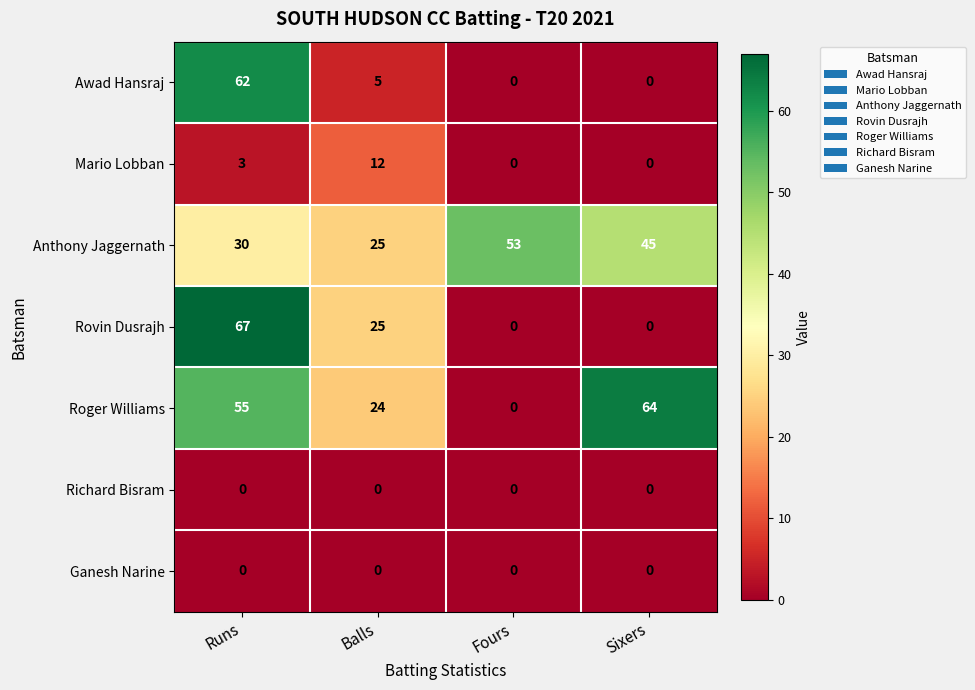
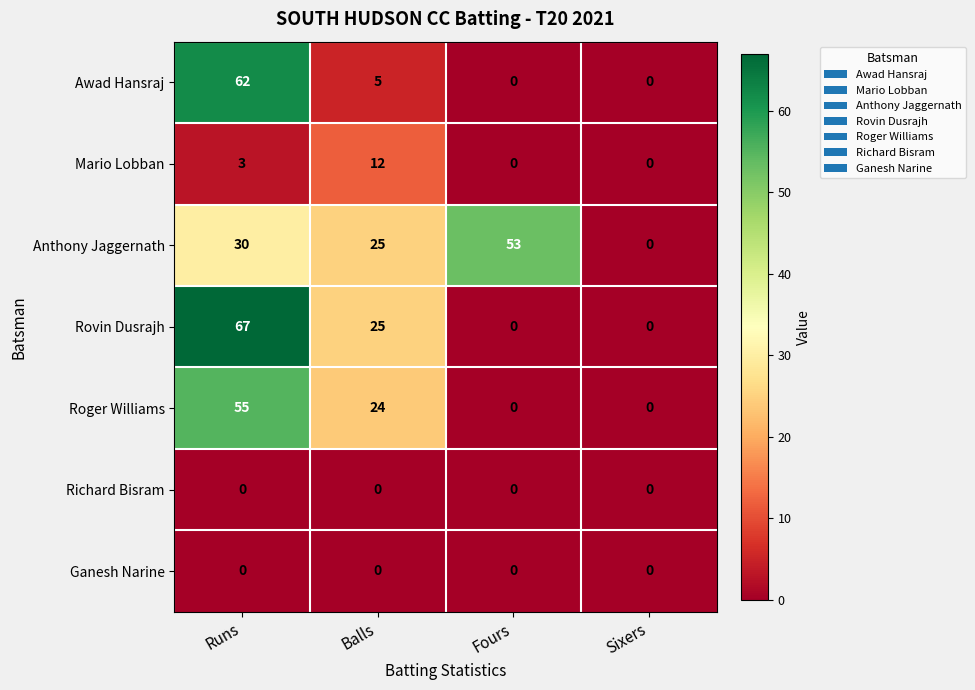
  {
    "Awad Hansraj": {
      "Runs": 62,
      "Balls": 5,
      "Fours": 0,
      "Sixers": 0
    },
    "Mario Lobban": {
      "Runs": 3,
      "Balls": 12,
      "Fours": 0,
      "Sixers": 0
    },
    "Anthony Jaggernath": {
      "Runs": 30,
      "Balls": 25,
      "Fours": 53,
-     "Sixers": 45
+     "Sixers": 0
    },
    "Rovin Dusrajh": {
      "Runs": 67,
      "Balls": 25,
      "Fours": 0,
      "Sixers": 0
    },
    "Roger Williams": {
      "Runs": 55,
      "Balls": 24,
      "Fours": 0,
-     "Sixers": 64
+     "Sixers": 0
    },
    "Richard Bisram": {
      "Runs": 0,
      "Balls": 0,
      "Fours": 0,
      "Sixers": 0
    },
    "Ganesh Narine": {
      "Runs": 0,
      "Balls": 0,
      "Fours": 0,
      "Sixers": 0
    }
  }
